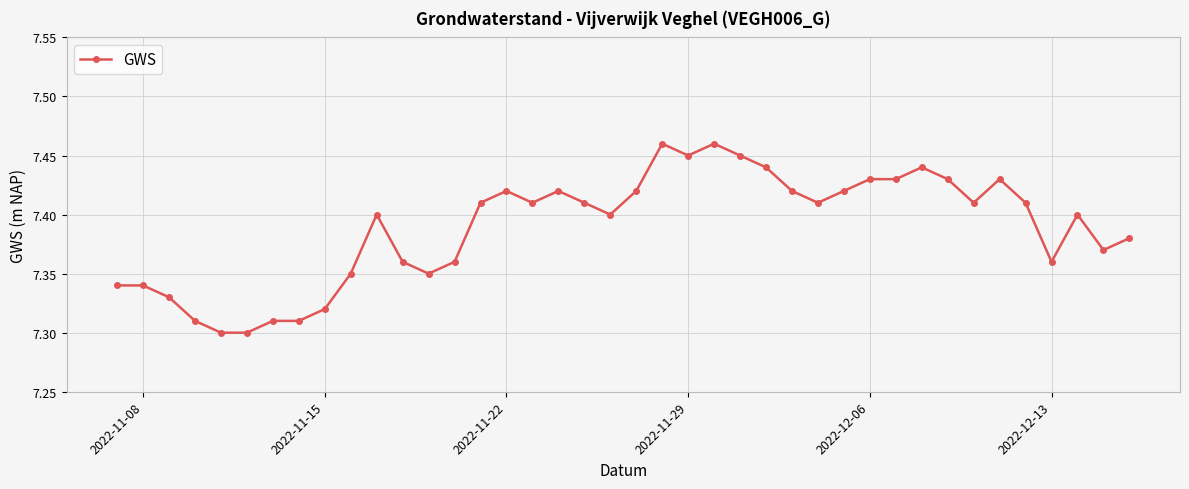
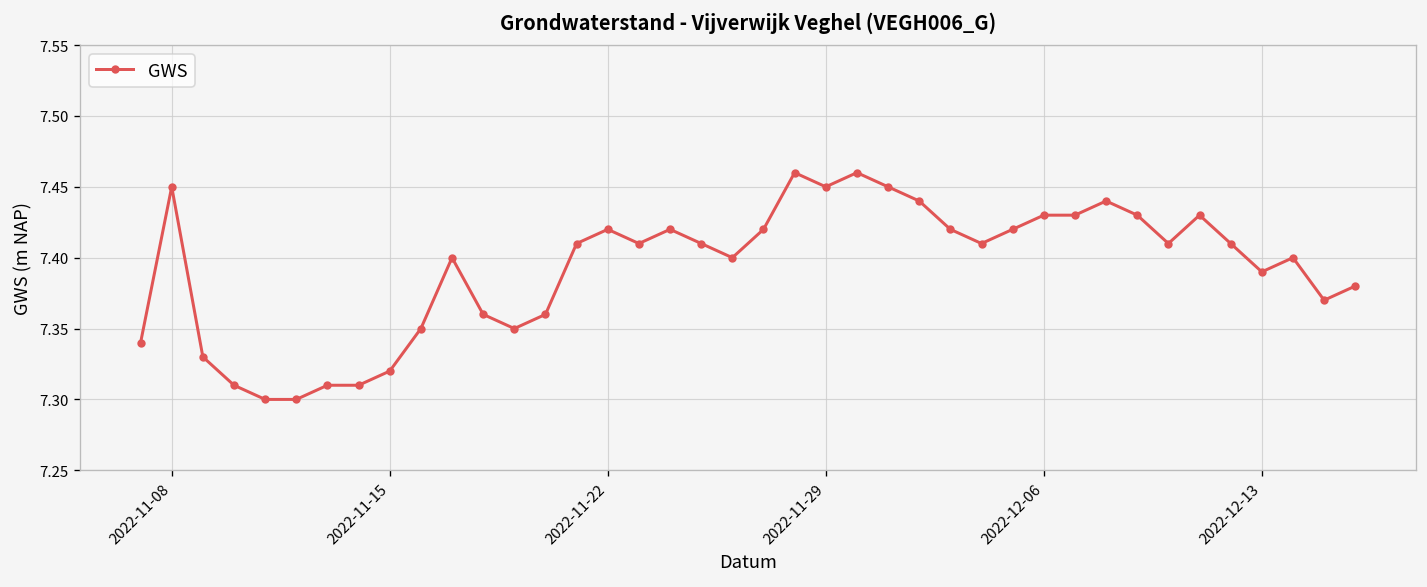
  {
-   "2022-11-08": 7.34,
+   "2022-11-08": 7.45,
    "2022-11-15": 7.32,
    "2022-11-22": 7.42,
    "2022-11-29": 7.45,
    "2022-12-06": 7.43,
-   "2022-12-13": 7.36
+   "2022-12-13": 7.39
  }
